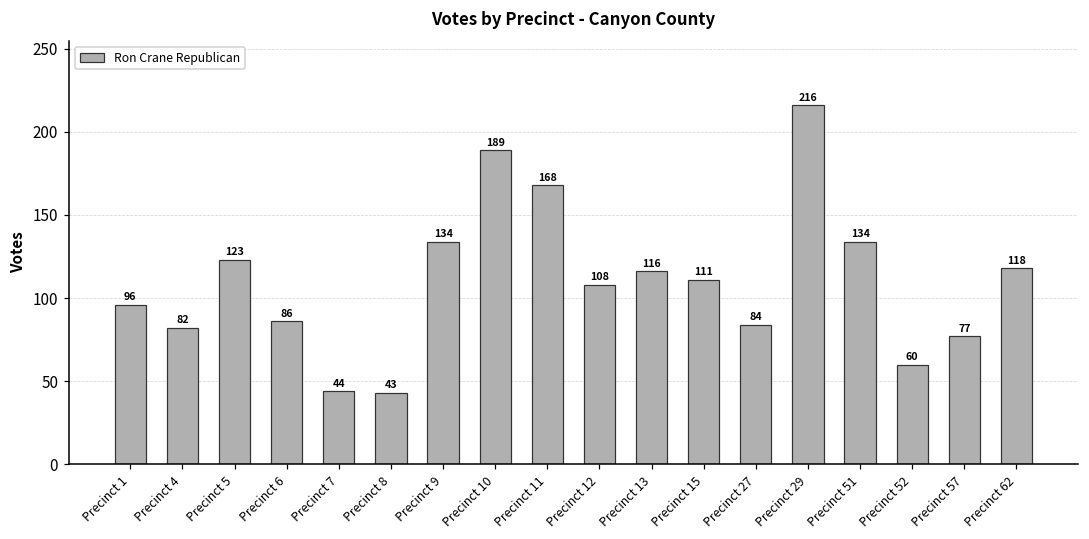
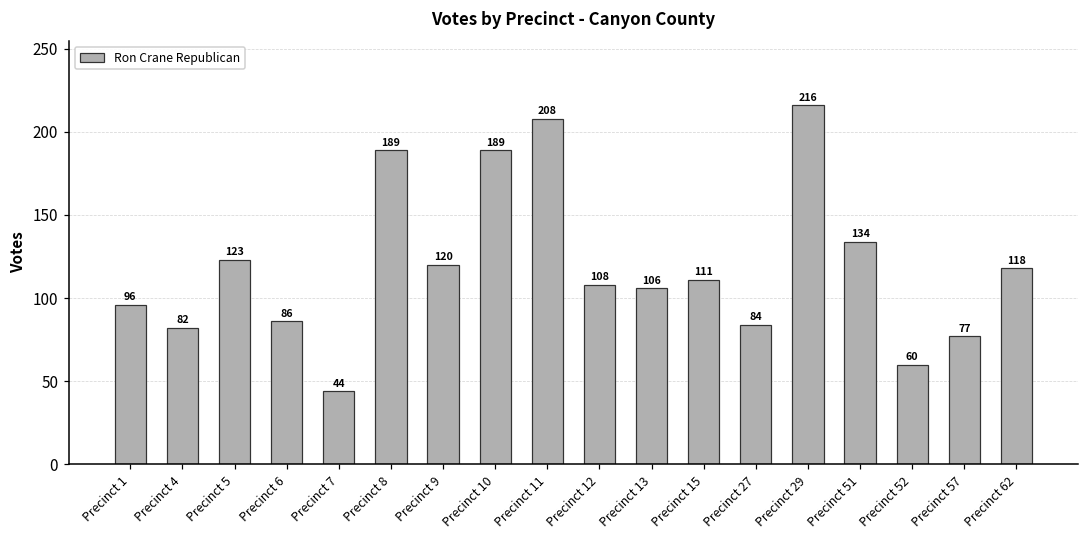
  {
    "Precinct 1": 96,
    "Precinct 4": 82,
    "Precinct 5": 123,
    "Precinct 6": 86,
    "Precinct 7": 44,
-   "Precinct 8": 43,
-   "Precinct 9": 134,
+   "Precinct 8": 189,
+   "Precinct 9": 120,
    "Precinct 10": 189,
-   "Precinct 11": 168,
+   "Precinct 11": 208,
    "Precinct 12": 108,
-   "Precinct 13": 116,
+   "Precinct 13": 106,
    "Precinct 15": 111,
    "Precinct 27": 84,
    "Precinct 29": 216,
    "Precinct 51": 134,
    "Precinct 52": 60,
    "Precinct 57": 77,
    "Precinct 62": 118
  }
